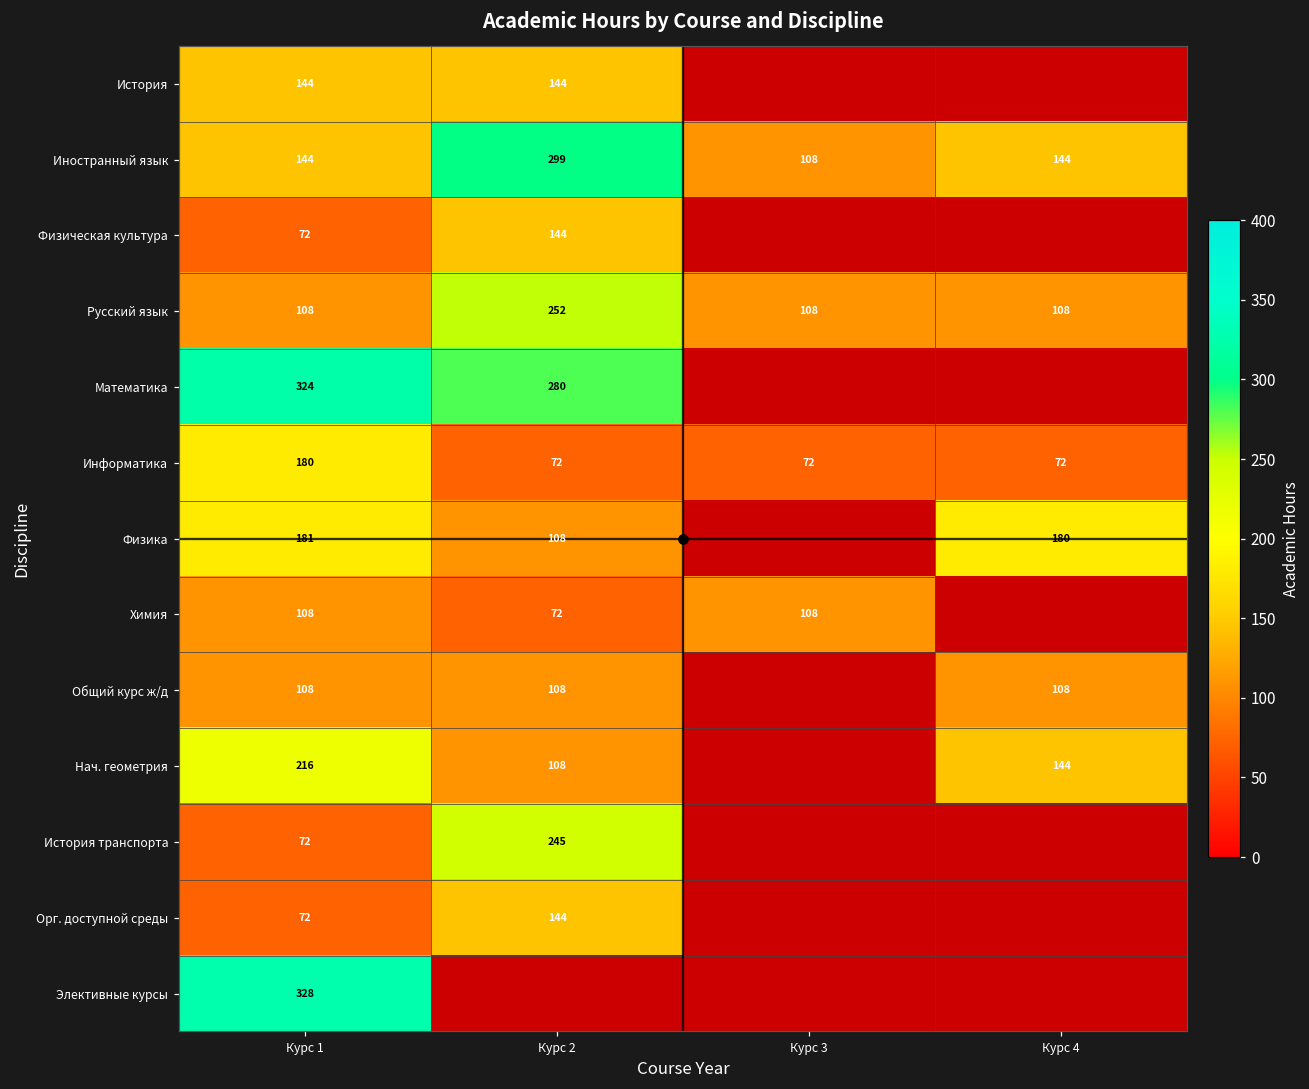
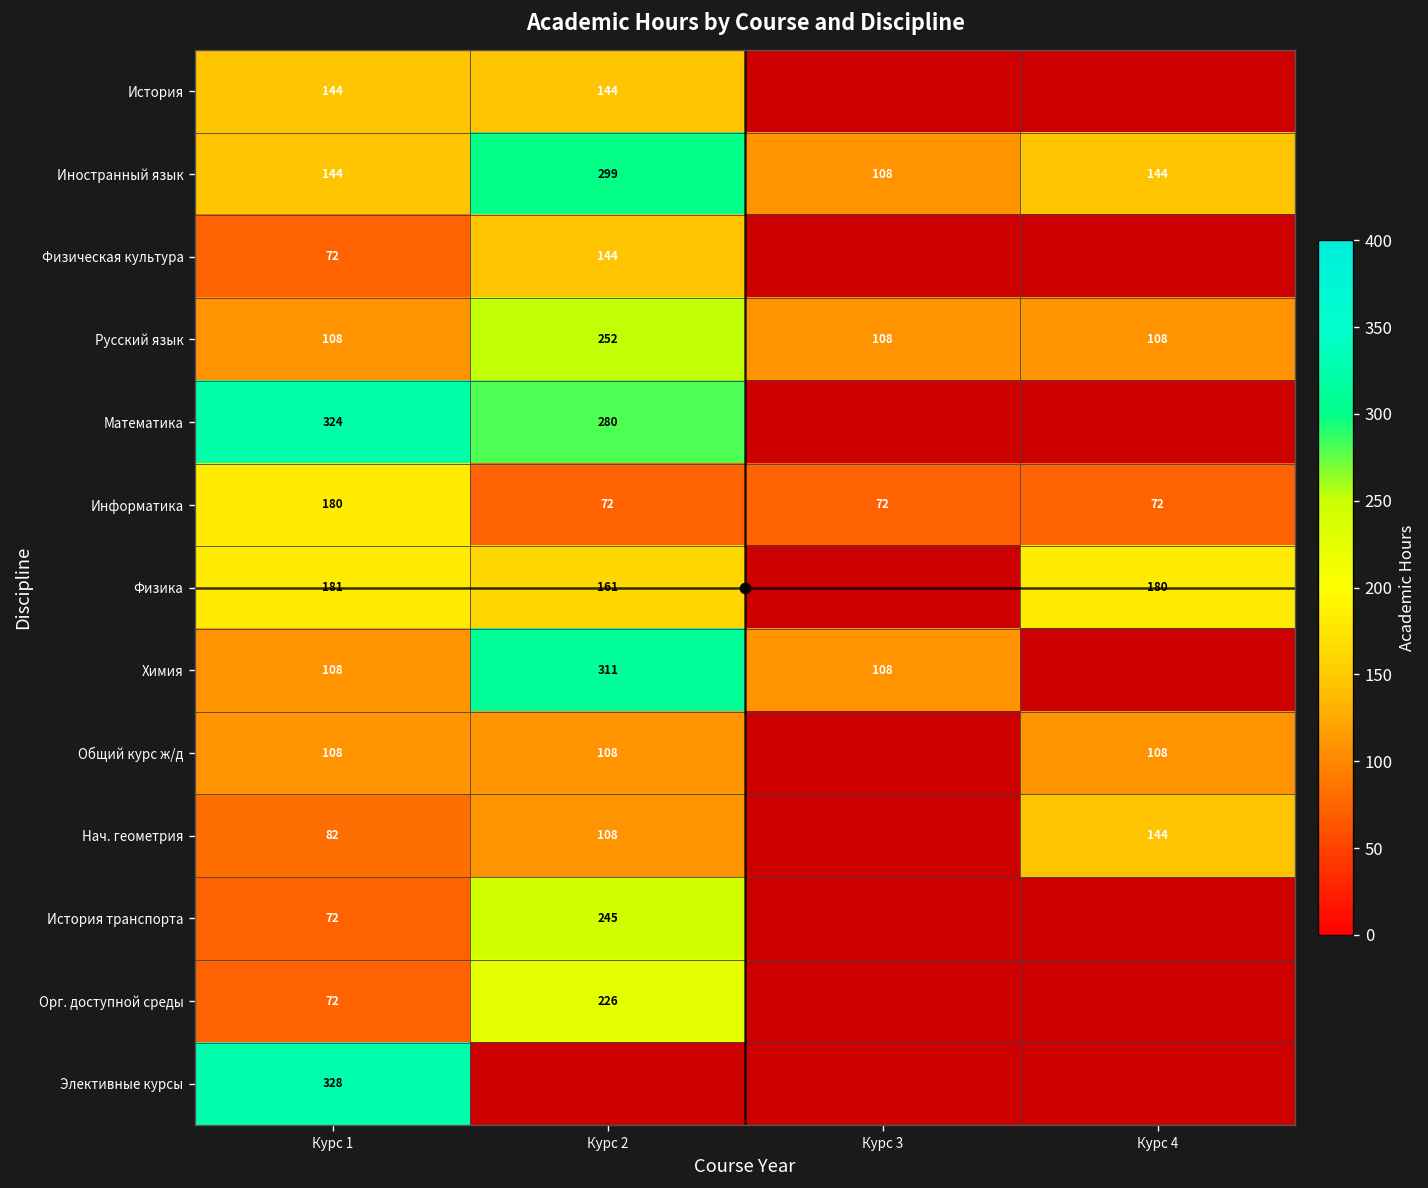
  {
    "История": {
      "Курс 1": 144,
      "Курс 2": 144
    },
    "Иностранный язык": {
      "Курс 1": 144,
      "Курс 2": 299,
      "Курс 3": 108,
      "Курс 4": 144
    },
    "Физическая культура": {
      "Курс 1": 72,
      "Курс 2": 144
    },
    "Русский язык": {
      "Курс 1": 108,
      "Курс 2": 252,
      "Курс 3": 108,
      "Курс 4": 108
    },
    "Математика": {
      "Курс 1": 324,
      "Курс 2": 280
    },
    "Информатика": {
      "Курс 1": 180,
      "Курс 2": 72,
      "Курс 3": 72,
      "Курс 4": 72
    },
    "Физика": {
      "Курс 1": 181,
-     "Курс 2": 108,
+     "Курс 2": 161,
      "Курс 4": 180
    },
    "Химия": {
      "Курс 1": 108,
-     "Курс 2": 72,
+     "Курс 2": 311,
      "Курс 3": 108
    },
    "Общий курс ж/д": {
      "Курс 1": 108,
      "Курс 2": 108,
      "Курс 4": 108
    },
    "Нач. геометрия": {
-     "Курс 1": 216,
+     "Курс 1": 82,
      "Курс 2": 108,
      "Курс 4": 144
    },
    "История транспорта": {
      "Курс 1": 72,
      "Курс 2": 245
    },
    "Орг. доступной среды": {
      "Курс 1": 72,
-     "Курс 2": 144
+     "Курс 2": 226
    },
    "Элективные курсы": {
      "Курс 1": 328
    }
  }
